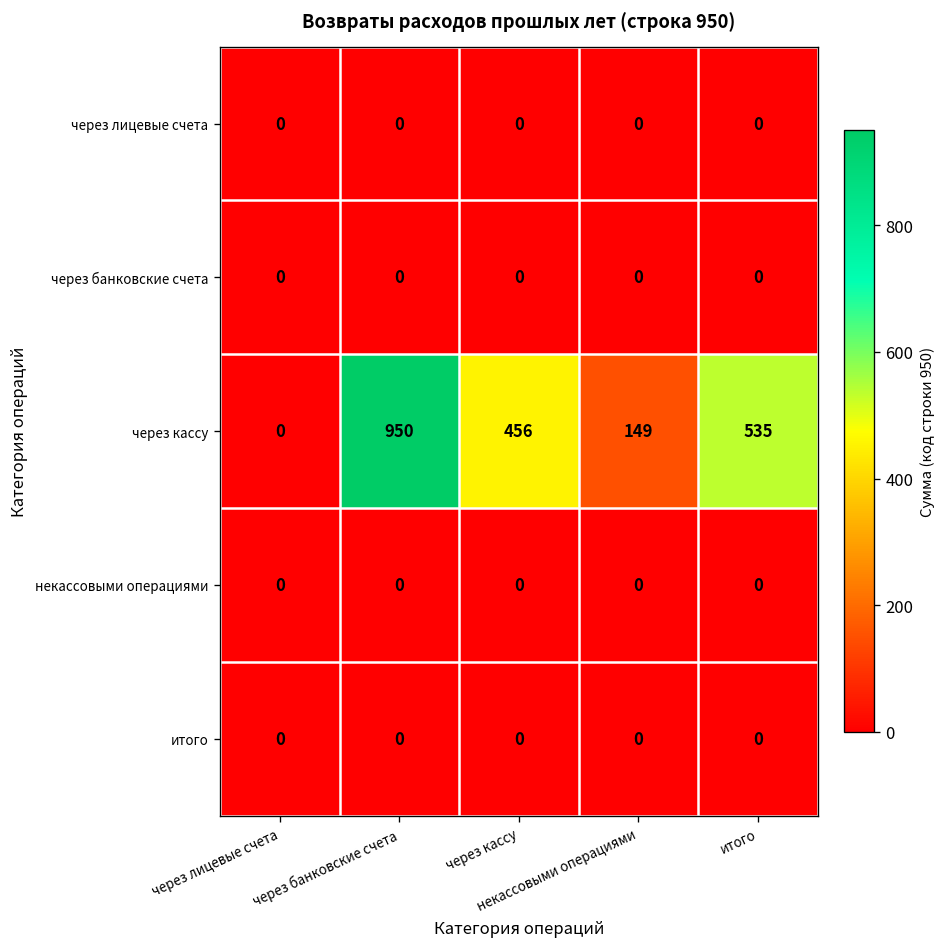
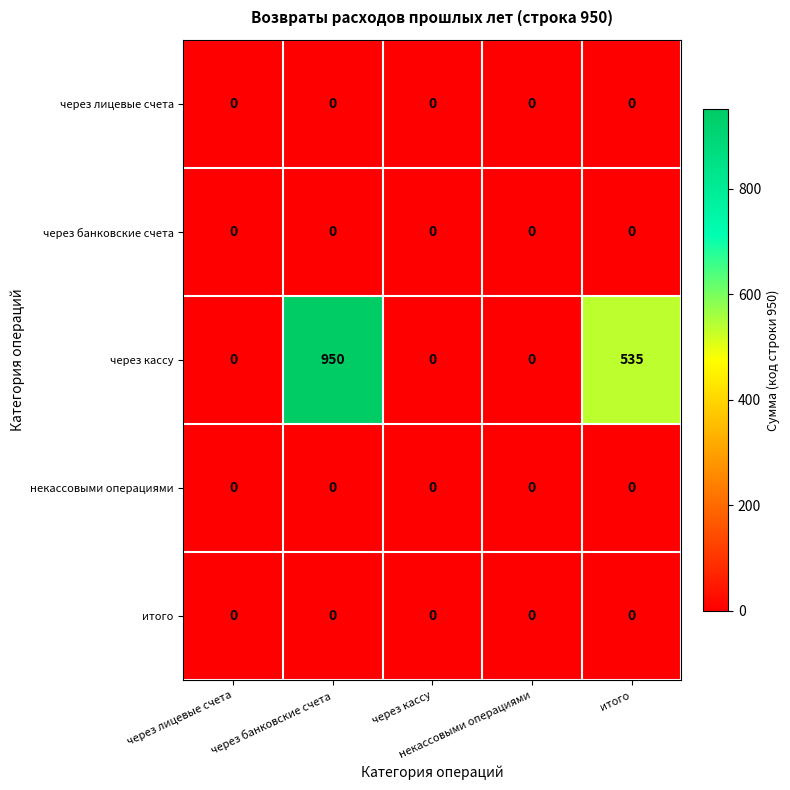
  {
    "через лицевые счета": {
      "через лицевые счета": 0,
      "через банковские счета": 0,
      "через кассу": 0,
      "некассовыми операциями": 0,
      "итого": 0
    },
    "через банковские счета": {
      "через лицевые счета": 0,
      "через банковские счета": 0,
      "через кассу": 0,
      "некассовыми операциями": 0,
      "итого": 0
    },
    "через кассу": {
      "через лицевые счета": 0,
      "через банковские счета": 950,
-     "через кассу": 456,
-     "некассовыми операциями": 149,
+     "через кассу": 0,
+     "некассовыми операциями": 0,
      "итого": 535
    },
    "некассовыми операциями": {
      "через лицевые счета": 0,
      "через банковские счета": 0,
      "через кассу": 0,
      "некассовыми операциями": 0,
      "итого": 0
    },
    "итого": {
      "через лицевые счета": 0,
      "через банковские счета": 0,
      "через кассу": 0,
      "некассовыми операциями": 0,
      "итого": 0
    }
  }
